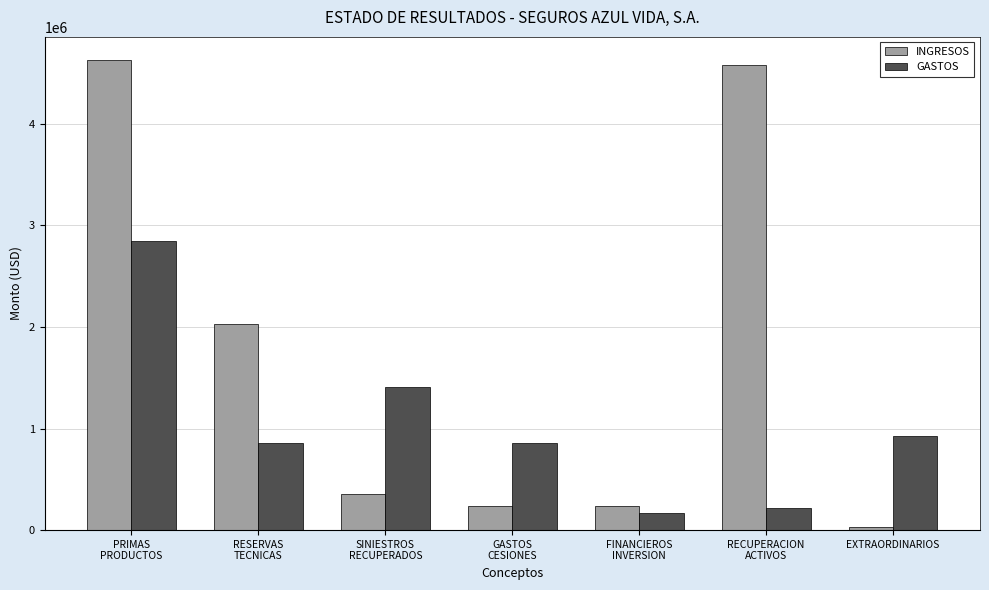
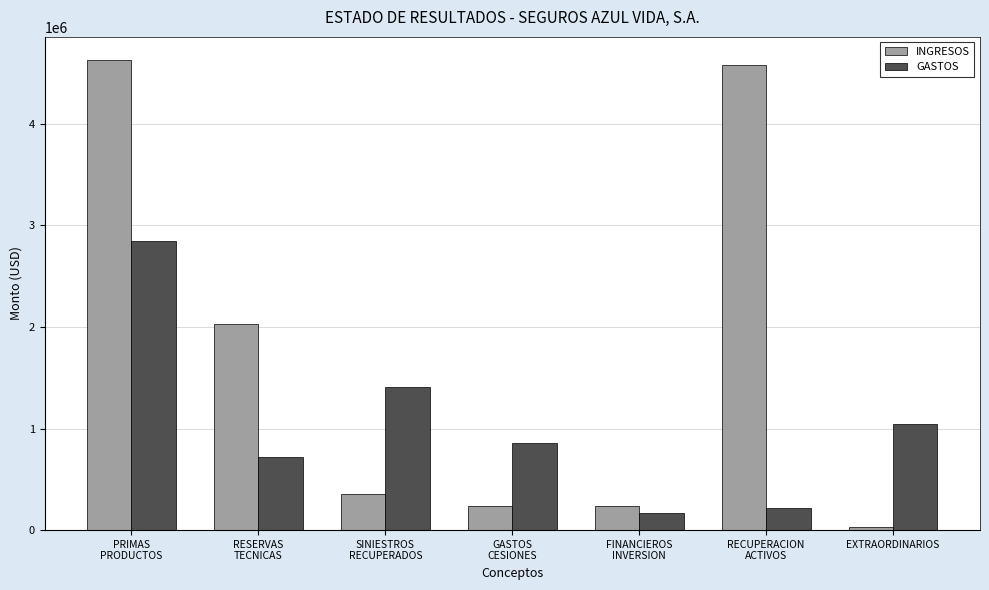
  {
    "INGRESOS": {
      "PRIMAS PRODUCTOS": 4620000,
      "RESERVAS TECNICAS": 2030000,
      "SINIESTROS RECUPERADOS": 350000,
      "GASTOS CESIONES": 240000,
      "FINANCIEROS INVERSION": 240000,
      "RECUPERACION ACTIVOS": 4580000,
      "EXTRAORDINARIOS": 30000
    },
    "GASTOS": {
      "PRIMAS PRODUCTOS": 2850000,
-     "RESERVAS TECNICAS": 860000,
+     "RESERVAS TECNICAS": 720000,
      "SINIESTROS RECUPERADOS": 1410000,
      "GASTOS CESIONES": 860000,
      "FINANCIEROS INVERSION": 170000,
      "RECUPERACION ACTIVOS": 220000,
-     "EXTRAORDINARIOS": 930000
+     "EXTRAORDINARIOS": 1040000
    }
  }
